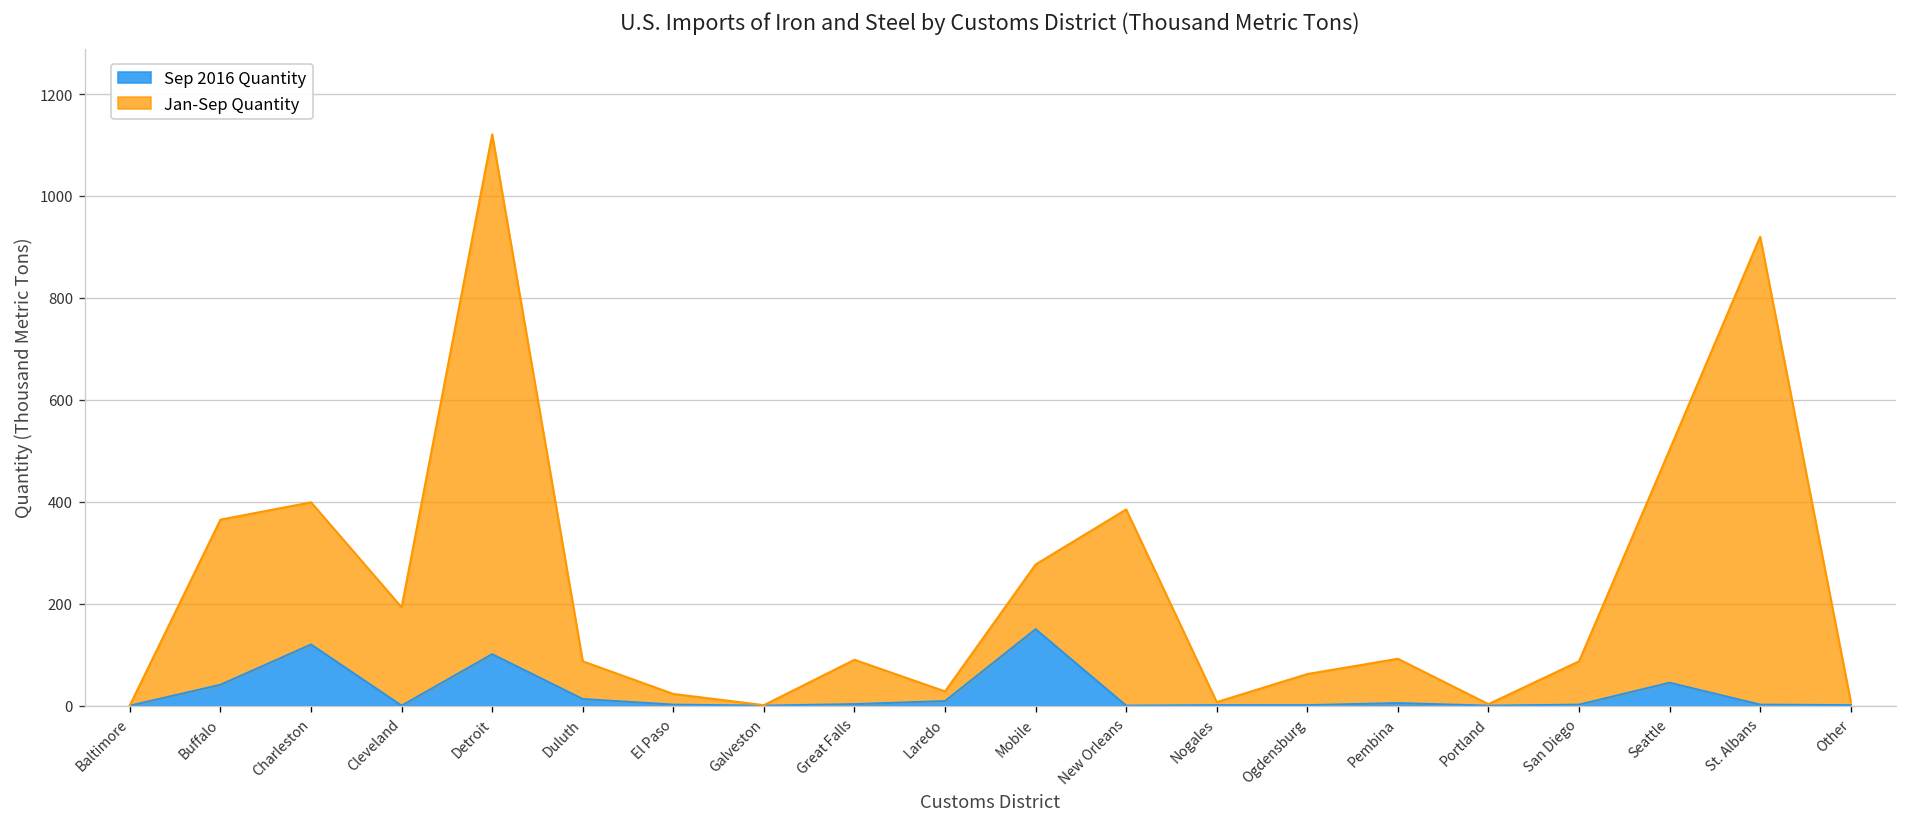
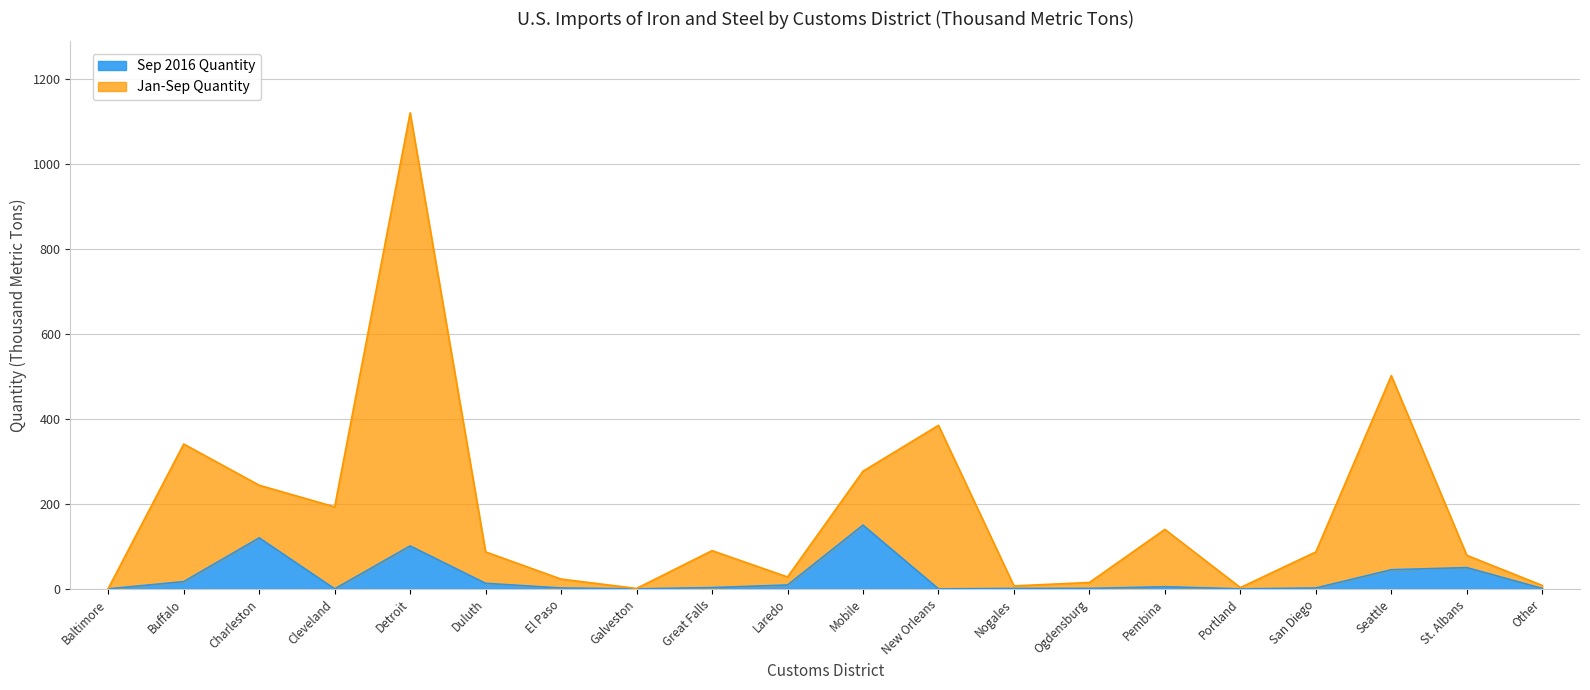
  {
    "Sep 2016 Quantity": {
-     "Buffalo": 40,
+     "Buffalo": 20,
      "Charleston": 120,
      "Cleveland": 0,
      "Detroit": 100,
      "Duluth": 10,
      "El Paso": 0,
      "Great Falls": 0,
      "Laredo": 10,
      "Mobile": 150,
      "New Orleans": 0,
      "Ogdensburg": 0,
      "Pembina": 10,
      "San Diego": 0,
      "Seattle": 50,
-     "St. Albans": 0,
+     "St. Albans": 50,
      "Other": 0
    },
    "Jan-Sep Quantity": {
      "Buffalo": 320,
-     "Charleston": 280,
+     "Charleston": 120,
      "Cleveland": 190,
      "Detroit": 1020,
      "Duluth": 70,
      "El Paso": 20,
      "Great Falls": 90,
      "Laredo": 20,
      "Mobile": 130,
      "New Orleans": 390,
-     "Ogdensburg": 60,
-     "Pembina": 90,
+     "Ogdensburg": 10,
+     "Pembina": 140,
      "San Diego": 90,
      "Seattle": 460,
-     "St. Albans": 920,
+     "St. Albans": 30,
      "Other": 10
    }
  }
